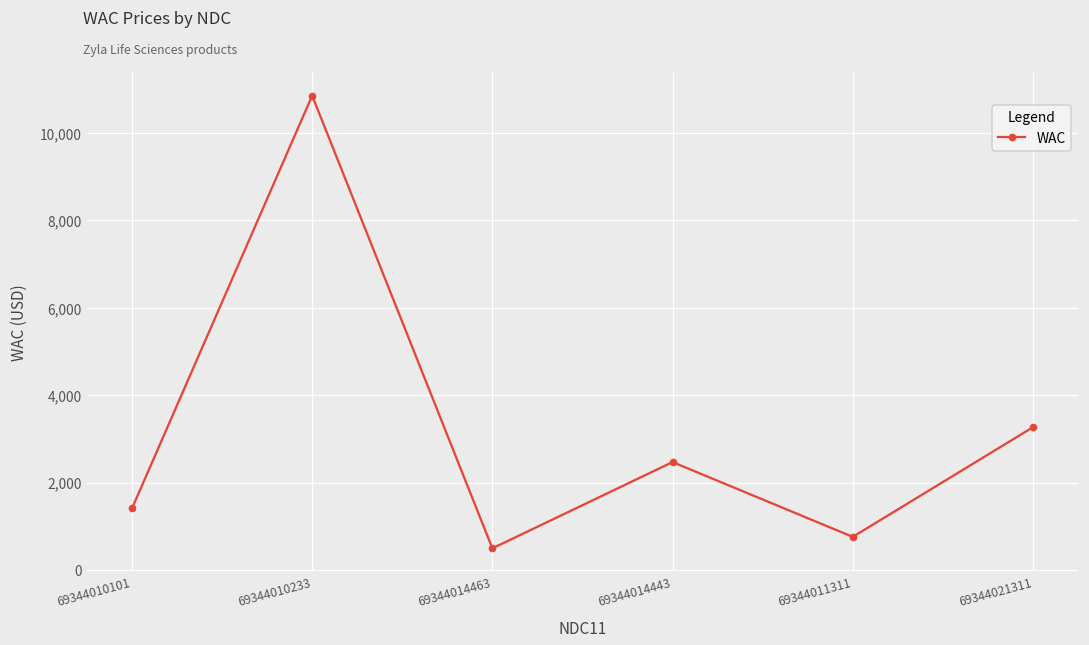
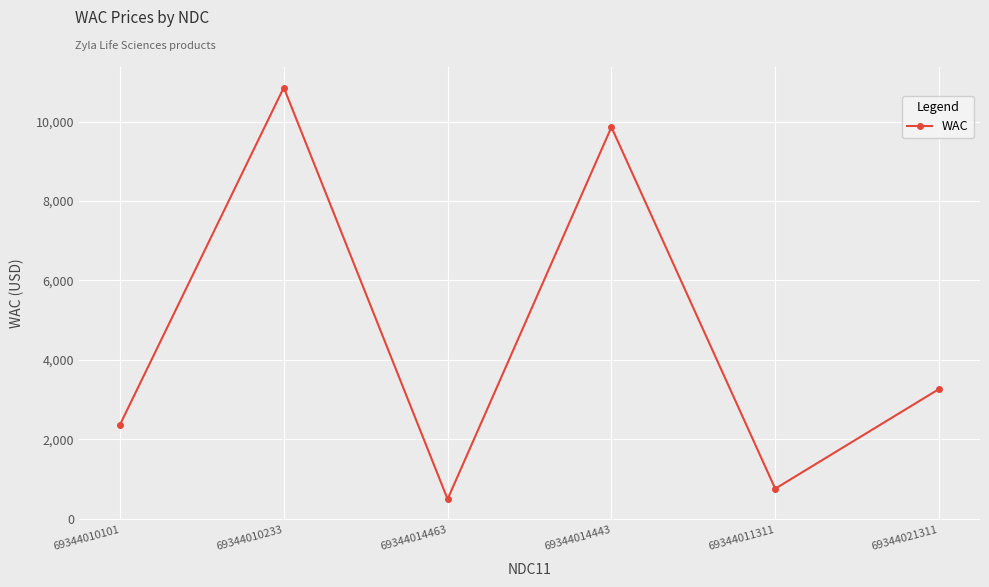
  {
-   "69344010101": "1,400",
+   "69344010101": "2,400",
    "69344010233": "10,900",
    "69344014463": "500",
-   "69344014443": "2,500",
+   "69344014443": "9,900",
    "69344011311": "800",
    "69344021311": "3,300"
  }
